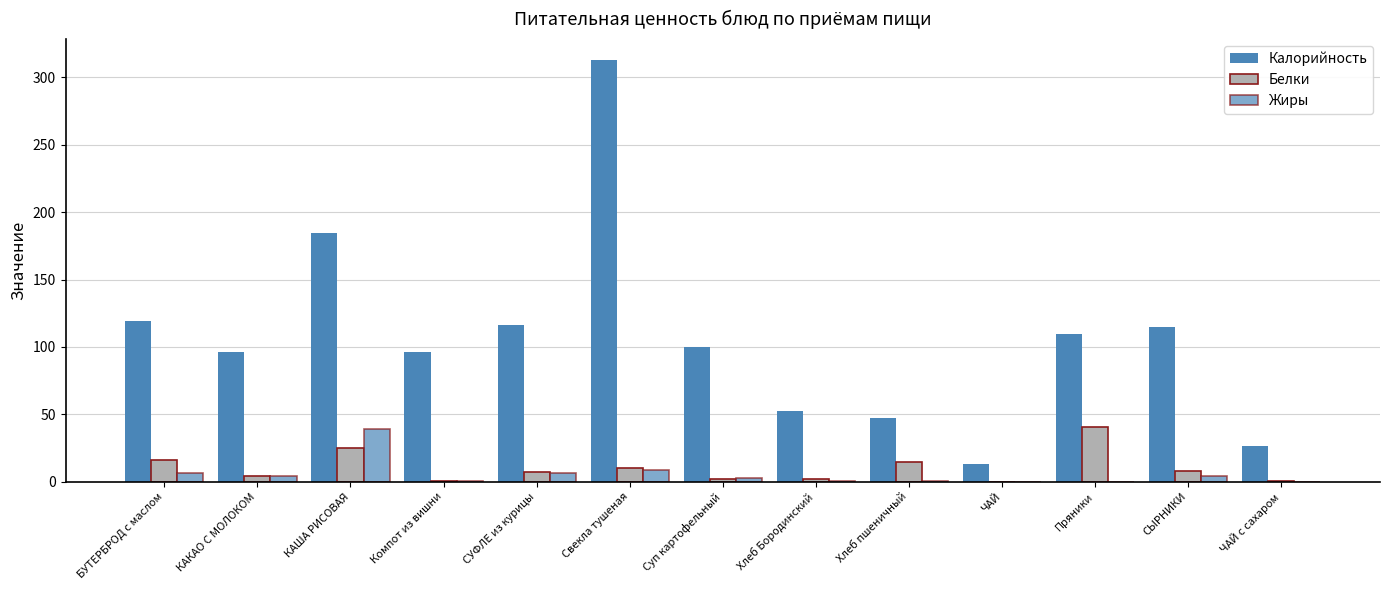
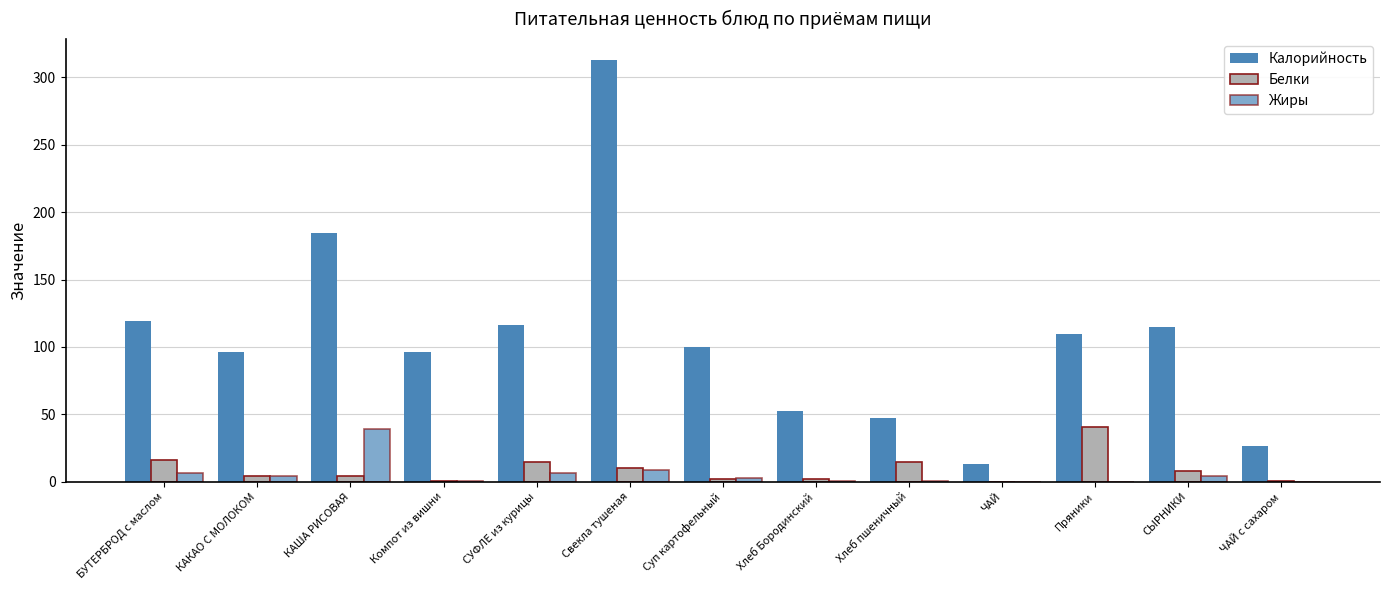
  {
    "Белки": {
      "БУТЕРБРОД с маслом": 16,
      "КАКАО С МОЛОКОМ": 4,
-     "КАША РИСОВАЯ": 25,
-     "СУФЛЕ из курицы": 7,
+     "КАША РИСОВАЯ": 4,
+     "СУФЛЕ из курицы": 14,
      "Свекла тушеная": 10,
      "Суп картофельный": 2,
      "Хлеб Бородинский": 2,
      "Хлеб пшеничный": 15,
      "Пряники": 40,
      "СЫРНИКИ": 8
    }
  }
